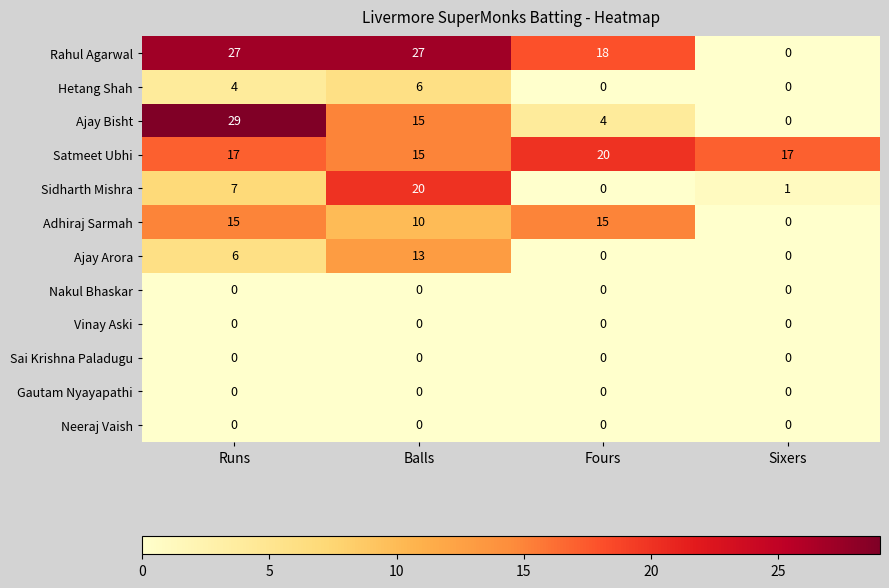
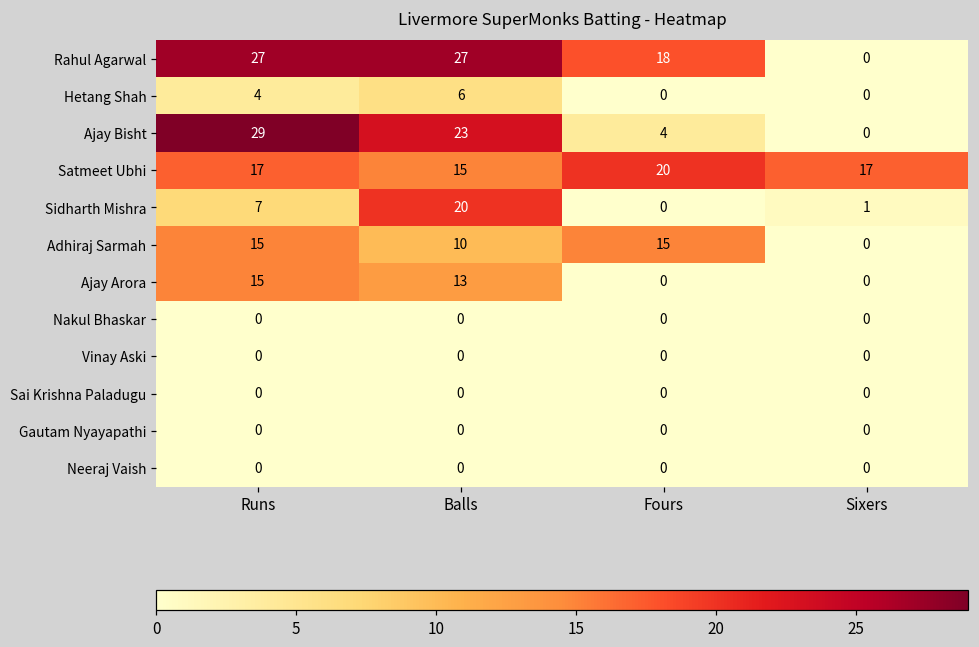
  {
    "Rahul Agarwal": {
      "Runs": 27,
      "Balls": 27,
      "Fours": 18,
      "Sixers": 0
    },
    "Hetang Shah": {
      "Runs": 4,
      "Balls": 6,
      "Fours": 0,
      "Sixers": 0
    },
    "Ajay Bisht": {
      "Runs": 29,
-     "Balls": 15,
+     "Balls": 23,
      "Fours": 4,
      "Sixers": 0
    },
    "Satmeet Ubhi": {
      "Runs": 17,
      "Balls": 15,
      "Fours": 20,
      "Sixers": 17
    },
    "Sidharth Mishra": {
      "Runs": 7,
      "Balls": 20,
      "Fours": 0,
      "Sixers": 1
    },
    "Adhiraj Sarmah": {
      "Runs": 15,
      "Balls": 10,
      "Fours": 15,
      "Sixers": 0
    },
    "Ajay Arora": {
-     "Runs": 6,
+     "Runs": 15,
      "Balls": 13,
      "Fours": 0,
      "Sixers": 0
    },
    "Nakul Bhaskar": {
      "Runs": 0,
      "Balls": 0,
      "Fours": 0,
      "Sixers": 0
    },
    "Vinay Aski": {
      "Runs": 0,
      "Balls": 0,
      "Fours": 0,
      "Sixers": 0
    },
    "Sai Krishna Paladugu": {
      "Runs": 0,
      "Balls": 0,
      "Fours": 0,
      "Sixers": 0
    },
    "Gautam Nyayapathi": {
      "Runs": 0,
      "Balls": 0,
      "Fours": 0,
      "Sixers": 0
    },
    "Neeraj Vaish": {
      "Runs": 0,
      "Balls": 0,
      "Fours": 0,
      "Sixers": 0
    }
  }
